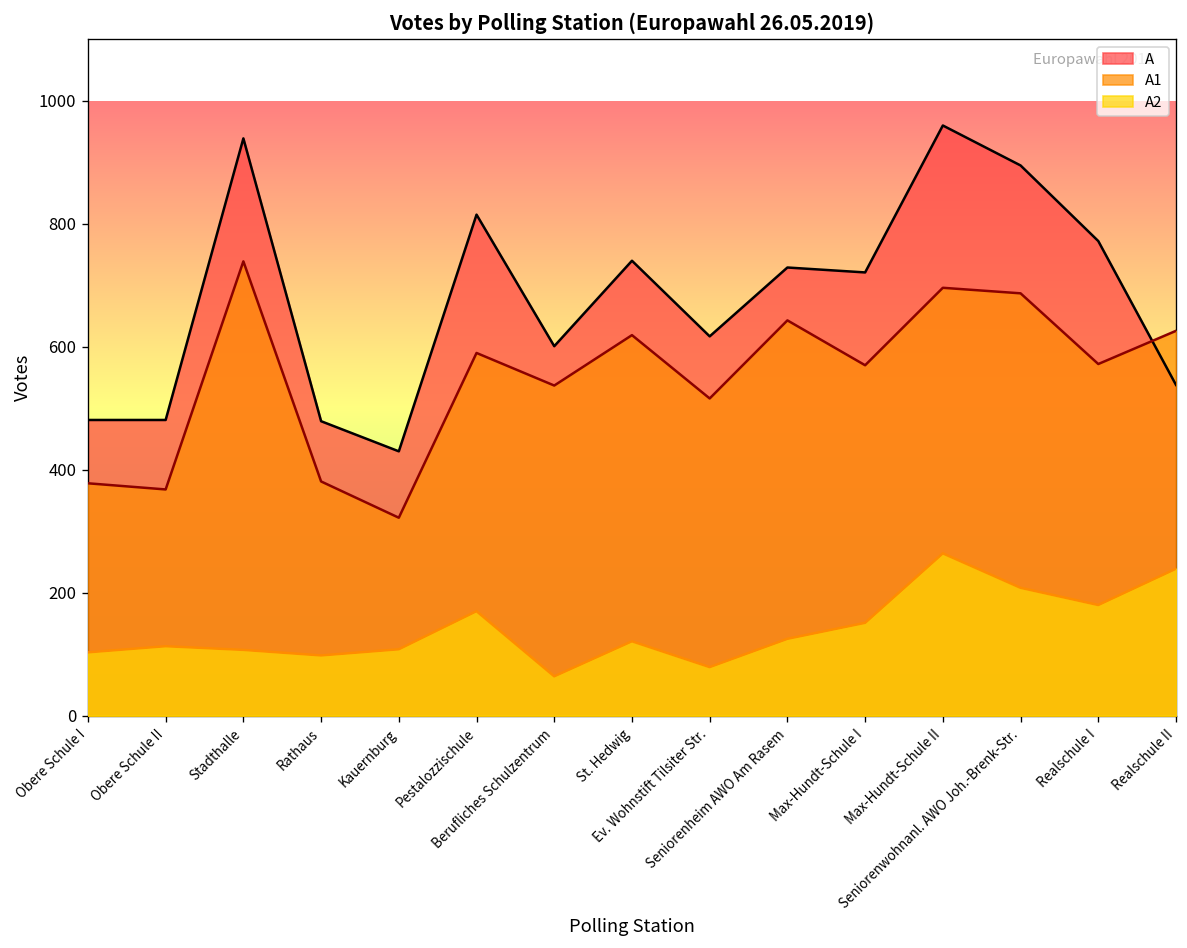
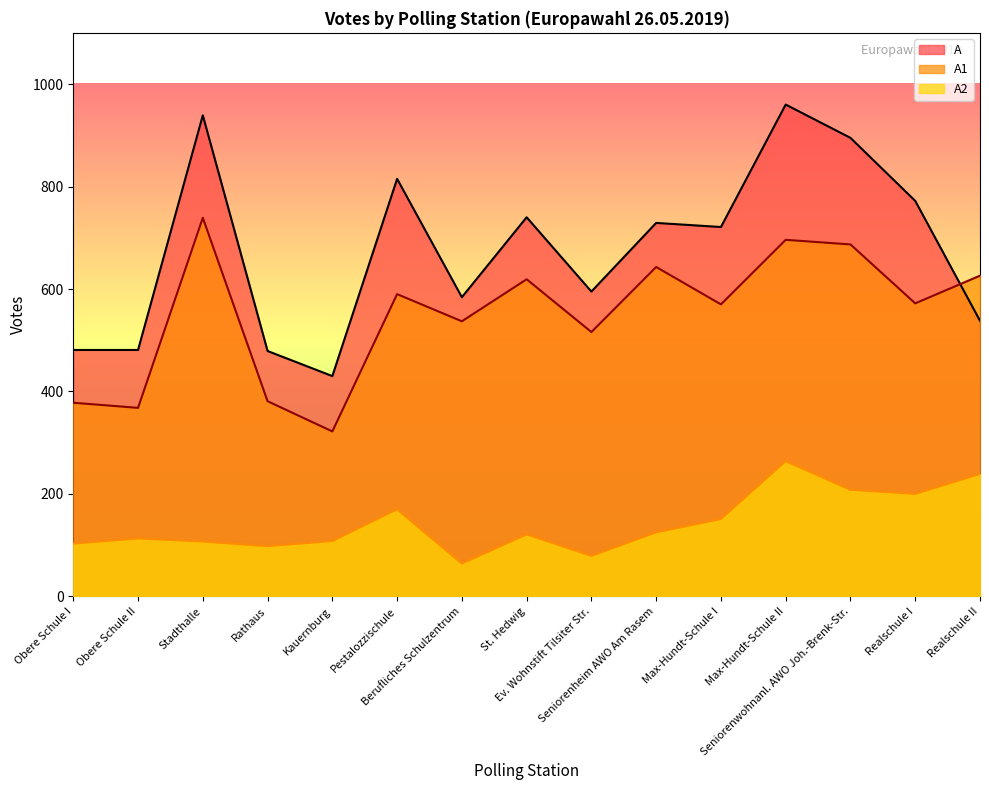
  {
    "A": {
      "Obere Schule I": 480,
      "Obere Schule II": 480,
      "Stadthalle": 940,
      "Rathaus": 480,
      "Kauernburg": 430,
      "Pestalozzischule": 820,
-     "Berufliches Schulzentrum": 600,
+     "Berufliches Schulzentrum": 580,
      "St. Hedwig": 740,
-     "Ev. Wohnstift Tilsiter Str.": 620,
+     "Ev. Wohnstift Tilsiter Str.": 600,
      "Seniorenheim AWO Am Rasem": 730,
      "Max-Hundt-Schule I": 720,
      "Max-Hundt-Schule II": 960,
      "Seniorenwohnanl. AWO Joh.-Brenk-Str.": 900,
      "Realschule I": 770,
      "Realschule II": 540
    },
    "A1": {
      "Obere Schule I": 380,
      "Obere Schule II": 370,
      "Stadthalle": 740,
      "Rathaus": 380,
      "Kauernburg": 320,
      "Pestalozzischule": 590,
      "Berufliches Schulzentrum": 540,
      "St. Hedwig": 620,
      "Ev. Wohnstift Tilsiter Str.": 520,
      "Seniorenheim AWO Am Rasem": 640,
      "Max-Hundt-Schule I": 570,
      "Max-Hundt-Schule II": 700,
      "Seniorenwohnanl. AWO Joh.-Brenk-Str.": 690,
      "Realschule I": 570,
      "Realschule II": 630
    },
    "A2": {
      "Obere Schule I": 100,
      "Obere Schule II": 110,
      "Stadthalle": 110,
      "Rathaus": 100,
      "Kauernburg": 110,
      "Pestalozzischule": 170,
      "Berufliches Schulzentrum": 60,
      "St. Hedwig": 120,
      "Ev. Wohnstift Tilsiter Str.": 80,
      "Seniorenheim AWO Am Rasem": 130,
      "Max-Hundt-Schule I": 150,
      "Max-Hundt-Schule II": 260,
      "Seniorenwohnanl. AWO Joh.-Brenk-Str.": 210,
-     "Realschule I": 180,
+     "Realschule I": 200,
      "Realschule II": 240
    }
  }
